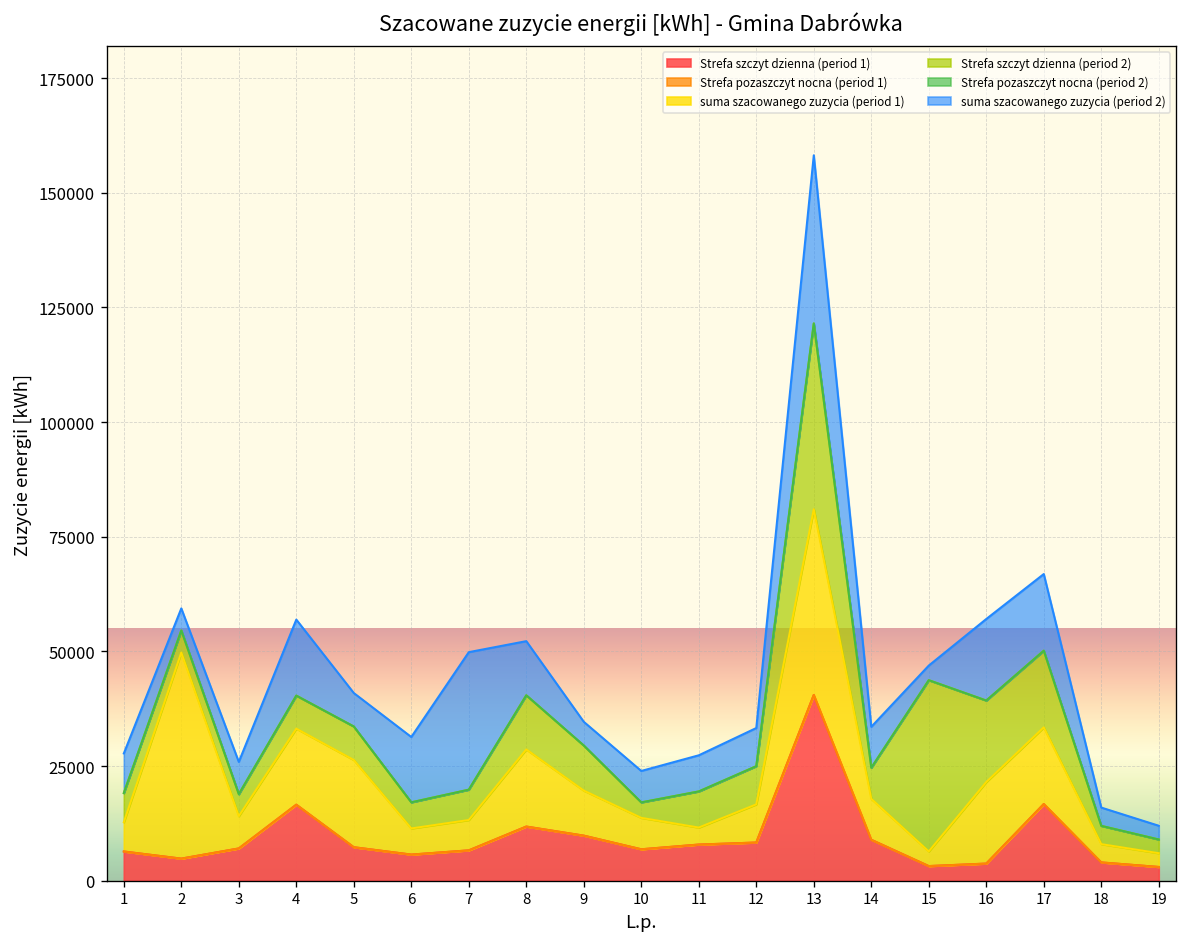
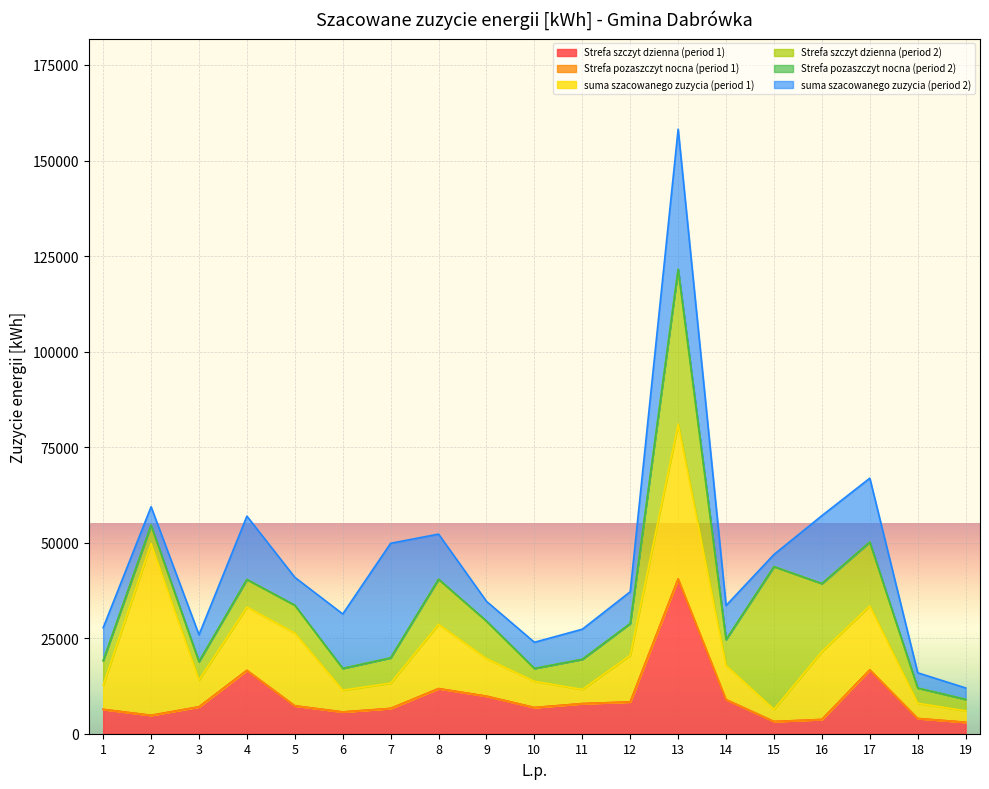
  {
    "Strefa pozaszczyt nocna (period 1)": {
      "1": 6000,
      "2": 5000,
      "3": 7000,
      "4": 17000,
      "5": 7000,
      "6": 6000,
      "7": 7000,
      "8": 12000,
      "9": 10000,
      "10": 7000,
      "11": 8000,
      "12": 8000,
      "13": 41000,
      "14": 9000,
      "15": 3000,
      "16": 4000,
      "17": 17000,
      "18": 4000,
      "19": 3000
    },
    "suma szacowanego zuzycia (period 1)": {
      "1": 6000,
      "2": 45000,
      "3": 7000,
      "4": 17000,
      "5": 19000,
      "6": 6000,
      "7": 7000,
      "8": 17000,
      "9": 10000,
      "10": 7000,
      "11": 4000,
-     "12": 8000,
+     "12": 12000,
      "13": 41000,
      "14": 9000,
      "15": 3000,
      "16": 18000,
      "17": 17000,
      "18": 4000,
      "19": 3000
    },
    "suma szacowanego zuzycia (period 2)": {
      "1": 9000,
      "2": 5000,
      "3": 7000,
      "4": 17000,
      "5": 7000,
      "6": 14000,
      "7": 30000,
      "8": 12000,
      "9": 5000,
      "10": 7000,
      "11": 8000,
      "12": 8000,
      "13": 37000,
      "14": 9000,
      "15": 3000,
      "16": 18000,
      "17": 17000,
      "18": 4000,
      "19": 3000
    }
  }
